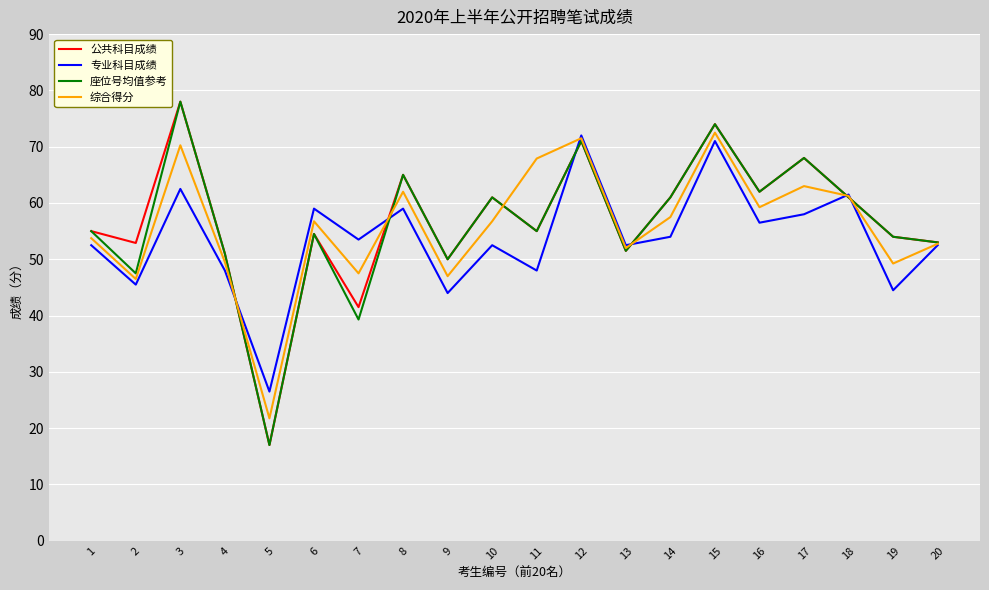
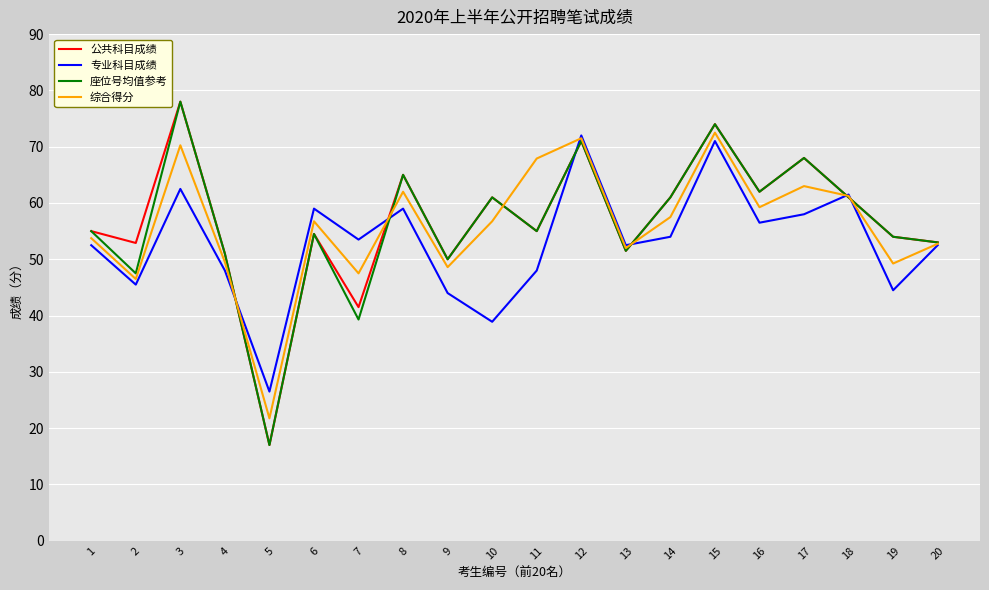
  {
    "公共科目成绩": {
      "2": 53,
      "7": 42
    },
    "专业科目成绩": {
      "1": 53,
      "2": 46,
      "3": 63,
      "4": 48,
      "5": 27,
      "6": 59,
      "7": 54,
      "8": 59,
      "9": 44,
-     "10": 53,
+     "10": 39,
      "11": 48,
      "12": 72,
      "13": 53,
      "14": 54,
      "15": 71,
      "16": 57,
      "17": 58,
      "19": 45
    },
    "座位号均值参考": {
      "2": 48,
      "7": 39
    },
    "综合得分": {
      "1": 54,
      "2": 47,
      "3": 70,
      "4": 50,
      "5": 22,
      "6": 57,
      "7": 48,
      "8": 62,
-     "9": 47,
+     "9": 49,
      "10": 57,
      "11": 68,
      "12": 72,
      "13": 52,
      "14": 58,
      "15": 73,
      "16": 59,
      "17": 63,
      "19": 49
    }
  }
